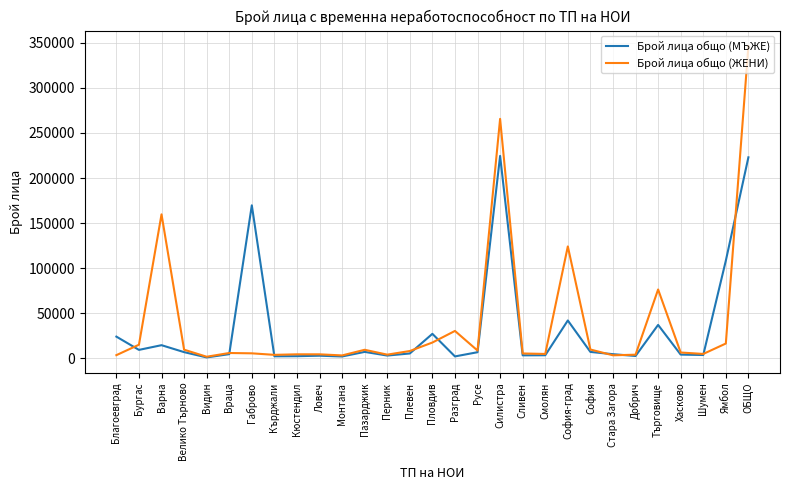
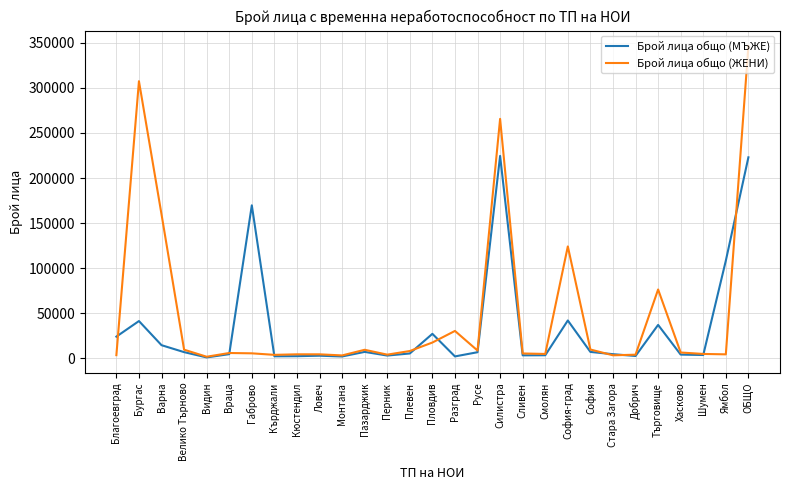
  {
    "Брой лица общо (МЪЖЕ)": {
      "Благоевград": 20000,
-     "Бургас": 10000,
+     "Бургас": 40000,
      "Варна": 10000,
      "Габрово": 170000,
      "Пловдив": 30000,
      "Разград": 0,
      "Силистра": 220000,
      "София-град": 40000,
      "Търговище": 40000,
      "Ямбол": 110000,
      "ОБЩО": 220000
    },
    "Брой лица общо (ЖЕНИ)": {
      "Благоевград": 0,
-     "Бургас": 20000,
+     "Бургас": 310000,
      "Варна": 160000,
      "Габрово": 10000,
      "Пловдив": 20000,
      "Разград": 30000,
      "Силистра": 270000,
      "София-град": 120000,
      "Търговище": 80000,
-     "Ямбол": 20000
+     "Ямбол": 0
    }
  }
